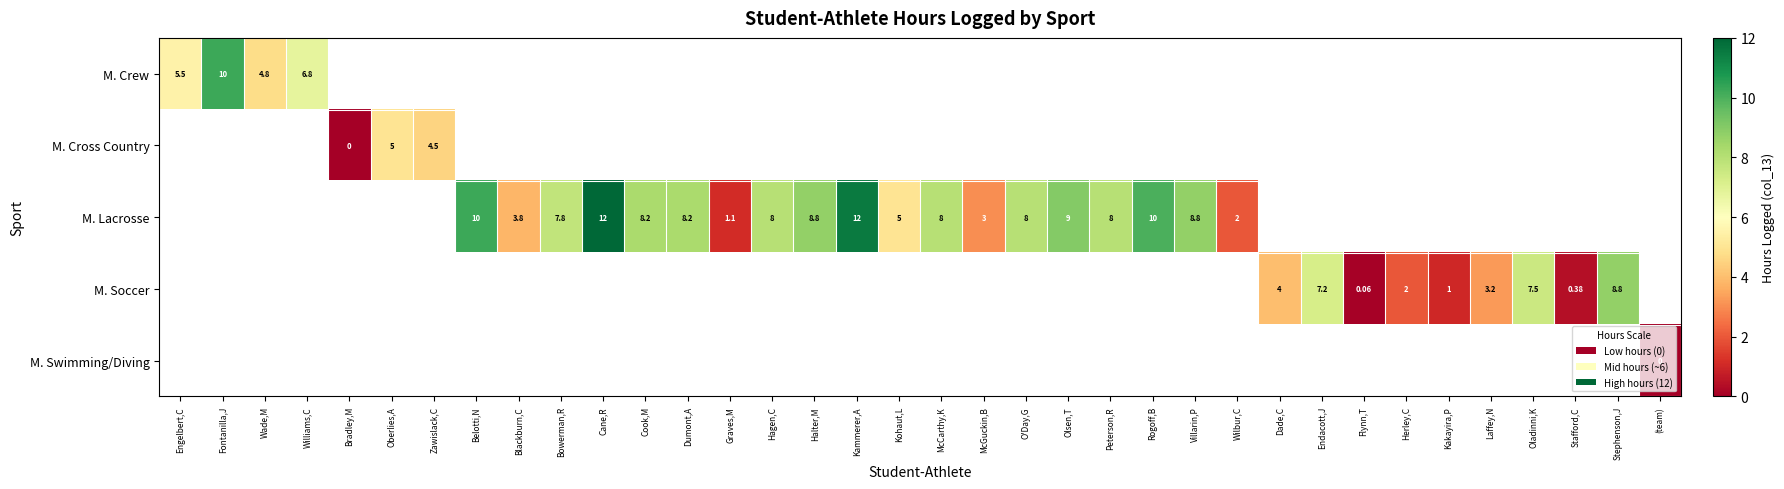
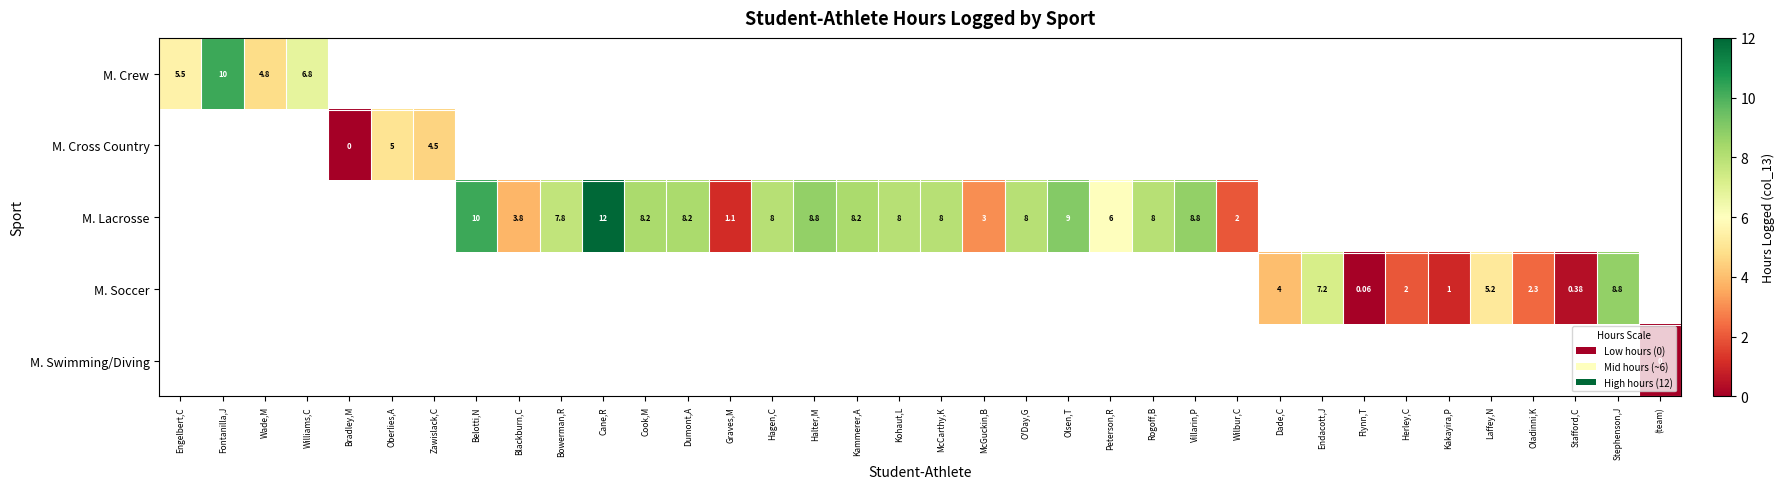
  {
    "M. Crew": {
      "Engelbert,C": 5.5,
      "Fontanilla,J": 10,
      "Wade,M": 4.8,
      "Williams,C": 6.8
    },
    "M. Cross Country": {
      "Bradley,M": 0,
      "Oberlies,A": 5,
      "Zawislack,C": 4.5
    },
    "M. Lacrosse": {
      "Belotti,N": 10,
      "Blackburn,C": 3.8,
      "Bowerman,R": 7.8,
      "Cane,R": 12,
      "Cook,M": 8.2,
      "Dumont,A": 8.2,
      "Graves,M": 1.1,
      "Hagen,C": 8,
      "Halter,M": 8.8,
-     "Kammerer,A": 12,
-     "Kohaut,L": 5,
+     "Kammerer,A": 8.2,
+     "Kohaut,L": 8,
      "McCarthy,K": 8,
      "McGuckin,B": 3,
      "O'Day,G": 8,
      "Olsen,T": 9,
-     "Peterson,R": 8,
-     "Rogoff,B": 10,
+     "Peterson,R": 6,
+     "Rogoff,B": 8,
      "Villarin,P": 8.8,
      "Wilbur,C": 2
    },
    "M. Soccer": {
      "Dade,C": 4,
      "Endacott,J": 7.2,
      "Flynn,T": 0.06,
      "Herley,C": 2,
      "Kakayira,P": 1,
-     "Laffey,N": 3.2,
-     "Oladinni,K": 7.5,
+     "Laffey,N": 5.2,
+     "Oladinni,K": 2.3,
      "Stafford,C": 0.38,
      "Stephenson,J": 8.8
    }
  }
